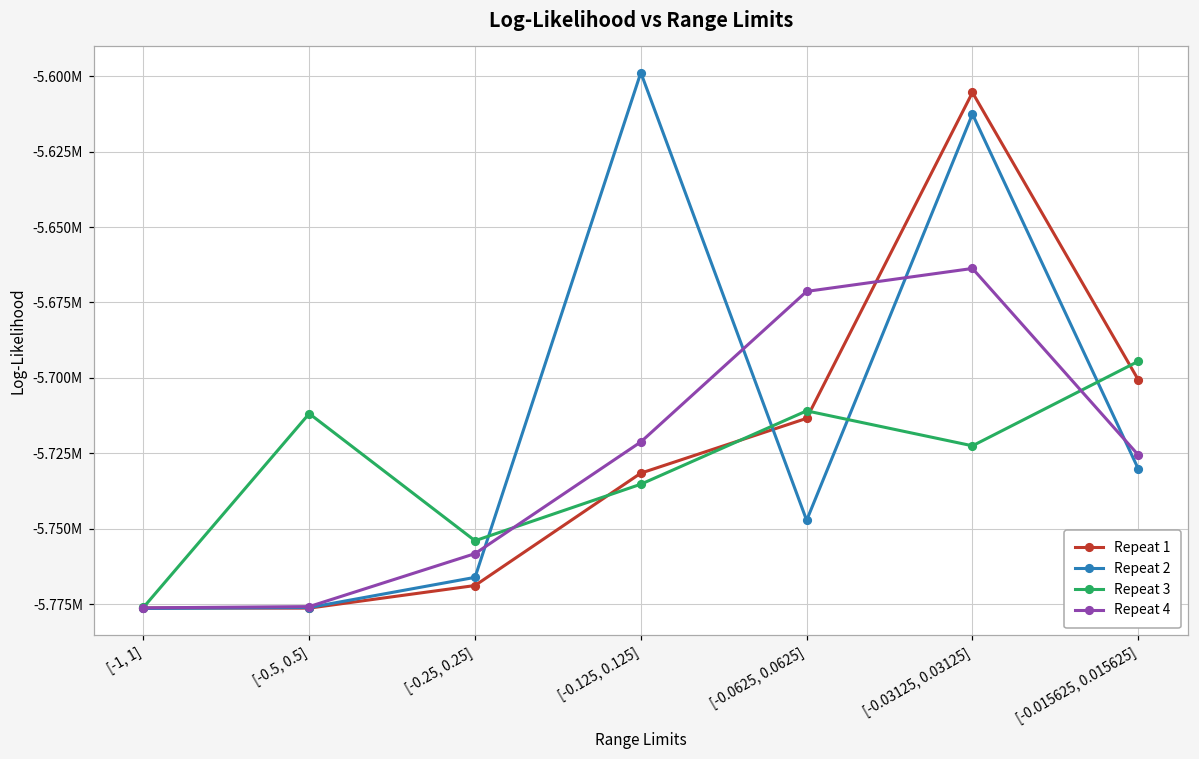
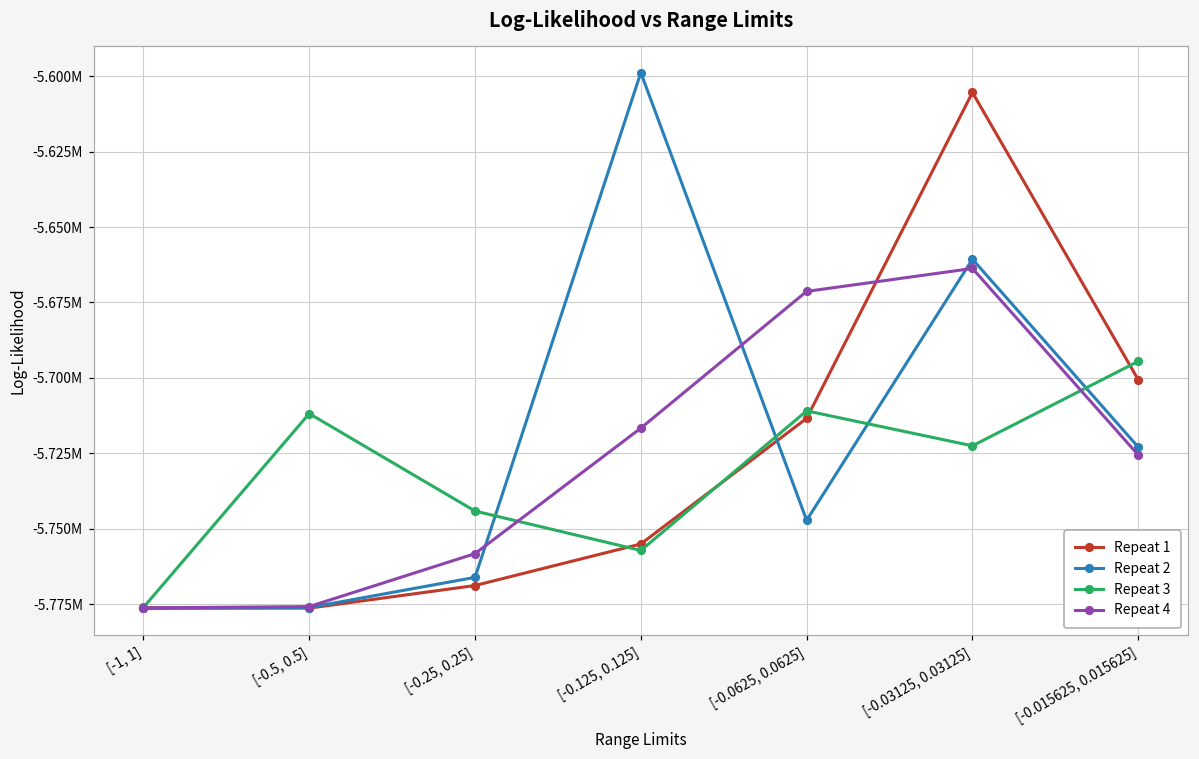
  {
    "Repeat 1": {
      "[-0.25, 0.25]": -5769000,
-     "[-0.125, 0.125]": -5732000,
+     "[-0.125, 0.125]": -5755000,
      "[-0.0625, 0.0625]": -5713000,
      "[-0.03125, 0.03125]": -5605000,
      "[-0.015625, 0.015625]": -5701000
    },
    "Repeat 2": {
      "[-0.25, 0.25]": -5766000,
      "[-0.125, 0.125]": -5599000,
      "[-0.0625, 0.0625]": -5747000,
-     "[-0.03125, 0.03125]": -5613000,
-     "[-0.015625, 0.015625]": -5730000
+     "[-0.03125, 0.03125]": -5661000,
+     "[-0.015625, 0.015625]": -5723000
    },
    "Repeat 3": {
      "[-0.5, 0.5]": -5712000,
-     "[-0.25, 0.25]": -5754000,
-     "[-0.125, 0.125]": -5735000,
+     "[-0.25, 0.25]": -5744000,
+     "[-0.125, 0.125]": -5757000,
      "[-0.0625, 0.0625]": -5711000,
      "[-0.03125, 0.03125]": -5723000,
      "[-0.015625, 0.015625]": -5695000
    },
    "Repeat 4": {
      "[-0.25, 0.25]": -5758000,
-     "[-0.125, 0.125]": -5721000,
+     "[-0.125, 0.125]": -5717000,
      "[-0.0625, 0.0625]": -5671000,
      "[-0.03125, 0.03125]": -5664000,
      "[-0.015625, 0.015625]": -5726000
    }
  }
